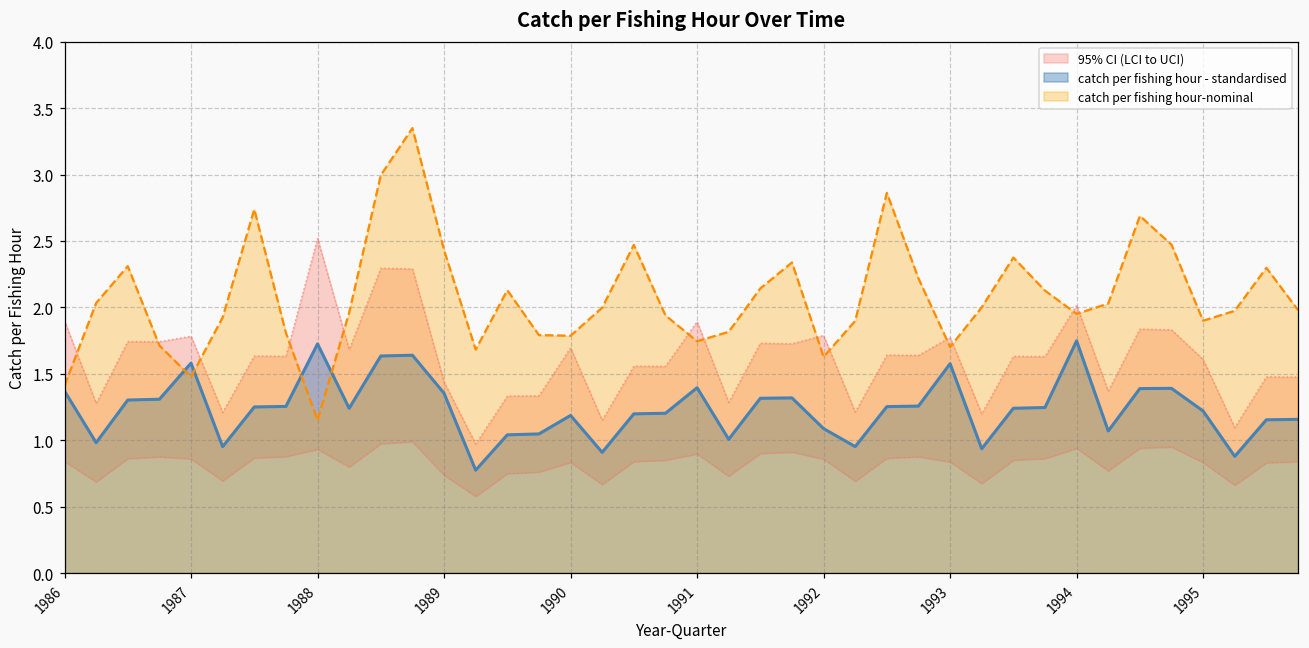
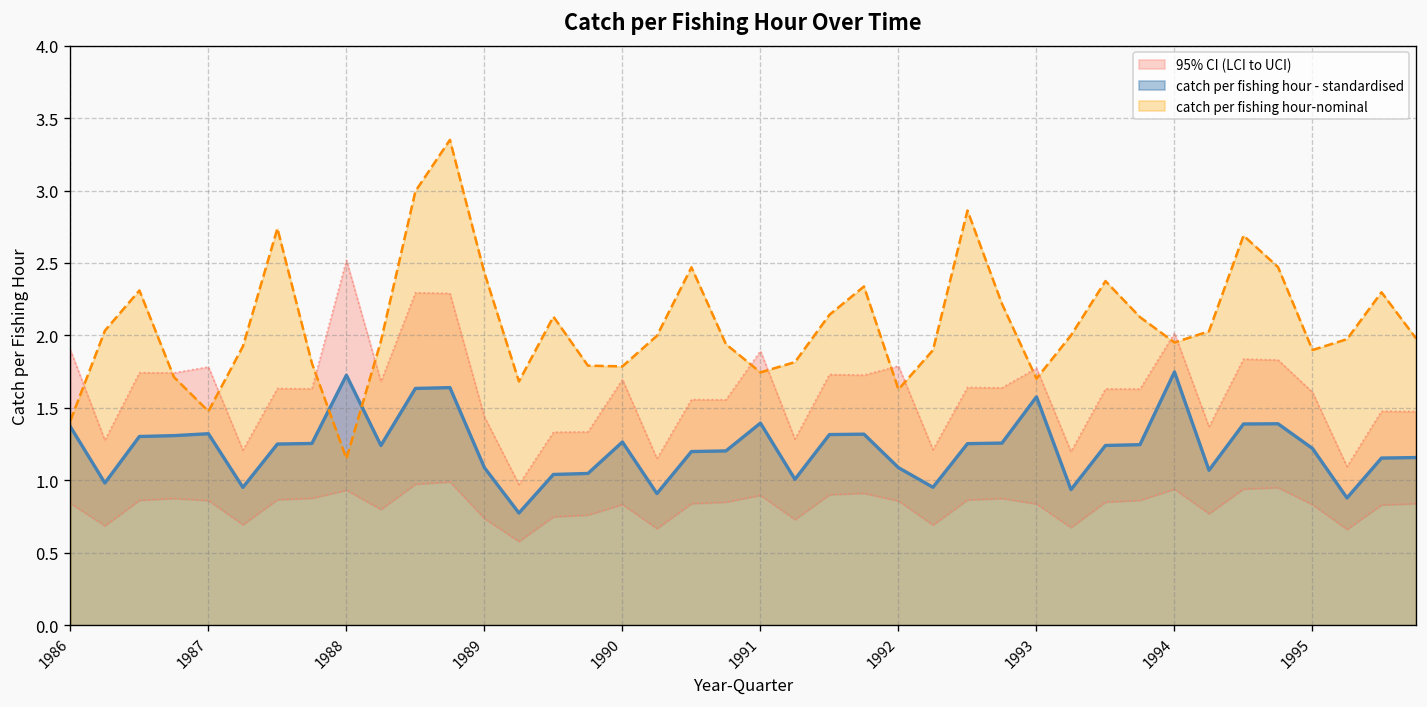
  {
    "catch per fishing hour - standardised": {
      "1986": 1.37,
-     "1987": 1.58,
+     "1987": 1.32,
      "1988": 1.73,
-     "1989": 1.35,
-     "1990": 1.19,
+     "1989": 1.09,
+     "1990": 1.26,
      "1991": 1.39,
      "1992": 1.09,
      "1993": 1.58,
      "1994": 1.75,
      "1995": 1.22
    }
  }
